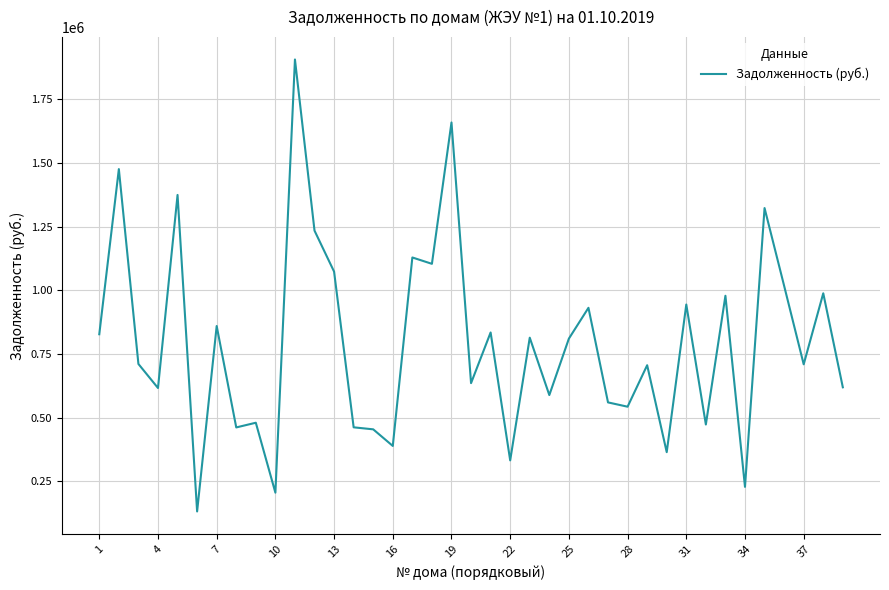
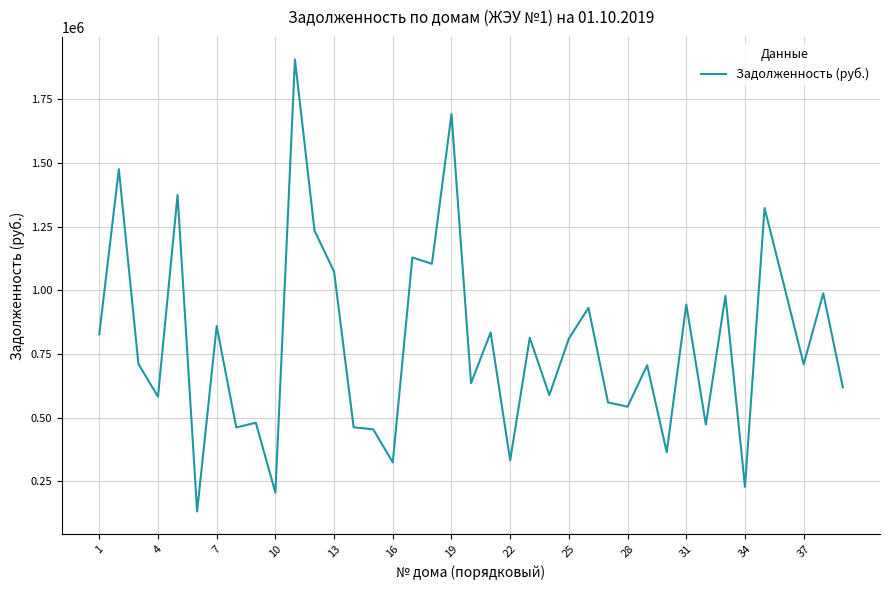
  {
    "1": 830000,
-   "4": 620000,
+   "4": 580000,
    "7": 860000,
    "10": 210000,
    "13": 1070000,
-   "16": 390000,
-   "19": 1660000,
+   "16": 320000,
+   "19": 1690000,
    "22": 330000,
    "25": 810000,
    "28": 540000,
    "31": 940000,
    "34": 230000,
    "37": 710000
  }
